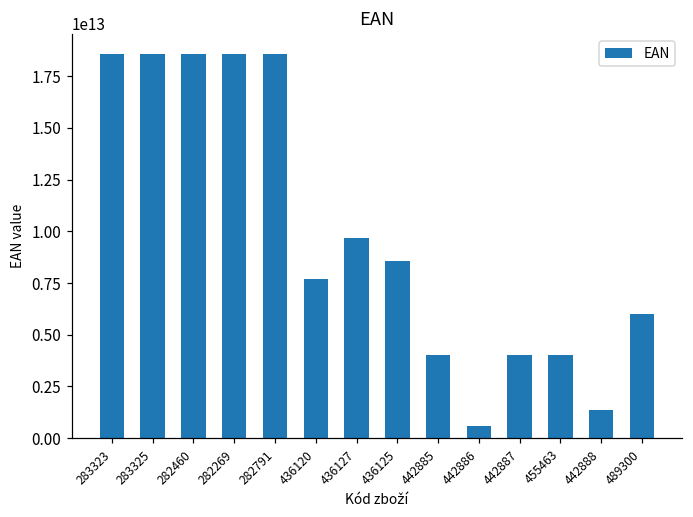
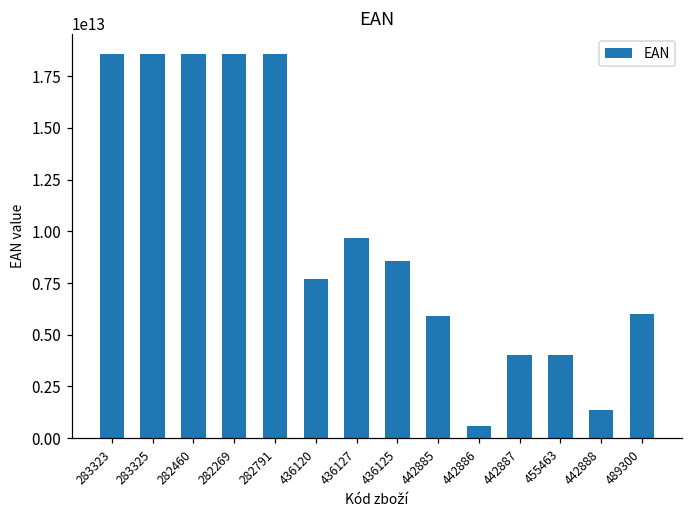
  {
    "283323": 18600000000000,
    "283325": 18600000000000,
    "282460": 18600000000000,
    "282269": 18600000000000,
    "282791": 18600000000000,
    "436120": 7700000000000,
    "436127": 9700000000000,
    "436125": 8600000000000,
-   "442885": 4000000000000,
+   "442885": 5900000000000,
    "442886": 600000000000,
    "442887": 4000000000000,
    "455463": 4000000000000,
    "442888": 1400000000000,
    "489300": 6000000000000
  }
